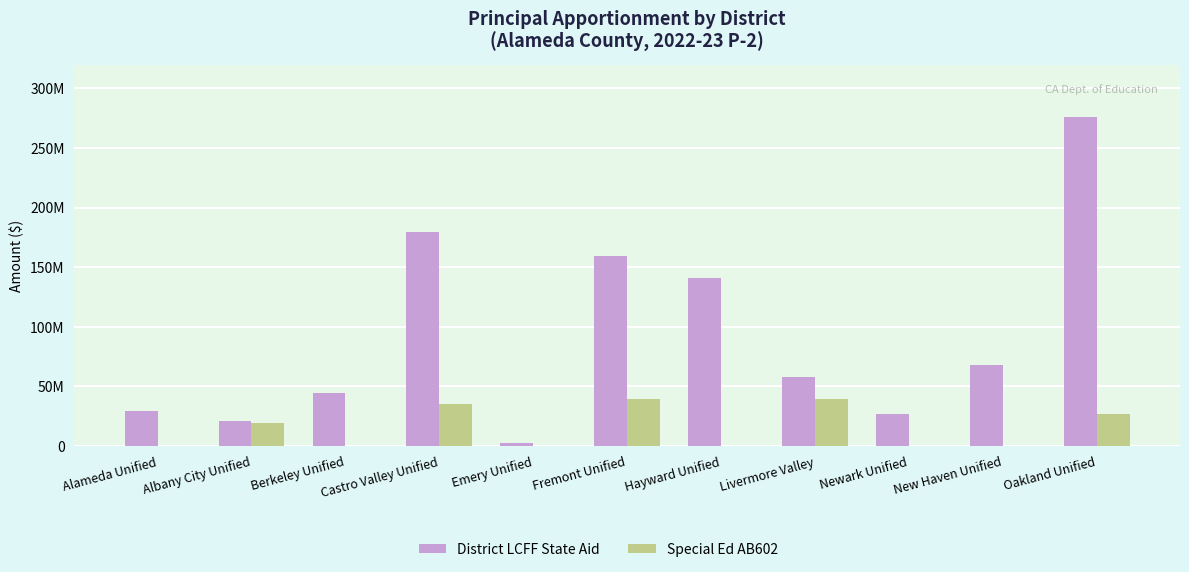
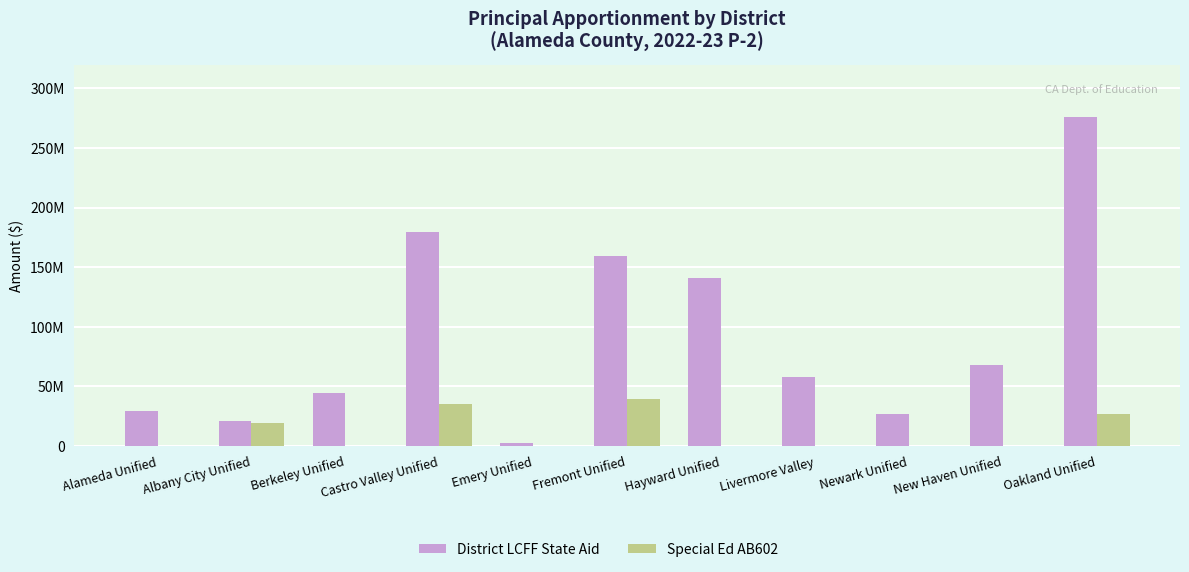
  {
    "District LCFF State Aid": {
      "Alameda Unified": 30000000,
      "Albany City Unified": 21000000,
      "Berkeley Unified": 44000000,
      "Castro Valley Unified": 180000000,
      "Emery Unified": 3000000,
      "Fremont Unified": 160000000,
      "Hayward Unified": 141000000,
      "Livermore Valley": 58000000,
      "Newark Unified": 27000000,
      "New Haven Unified": 68000000,
      "Oakland Unified": 276000000
    },
    "Special Ed AB602": {
      "Albany City Unified": 20000000,
      "Berkeley Unified": 0,
      "Castro Valley Unified": 36000000,
      "Emery Unified": 0,
      "Fremont Unified": 39000000,
      "Hayward Unified": 0,
-     "Livermore Valley": 39000000,
+     "Livermore Valley": 0,
      "Newark Unified": 0,
      "New Haven Unified": 0,
      "Oakland Unified": 27000000
    }
  }
